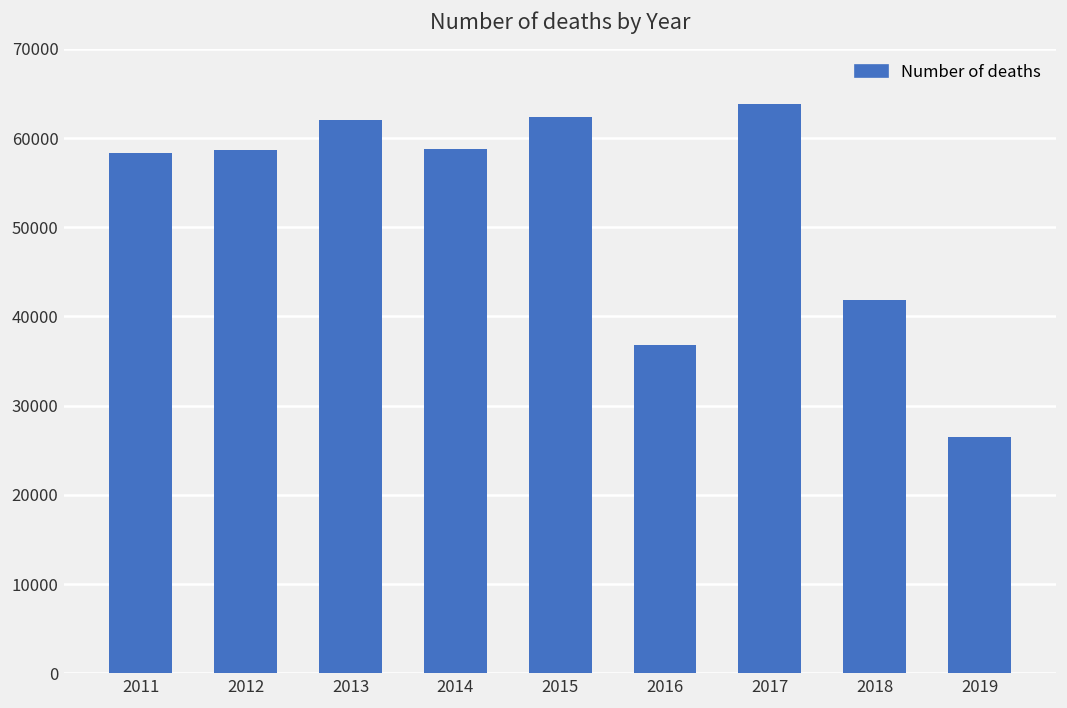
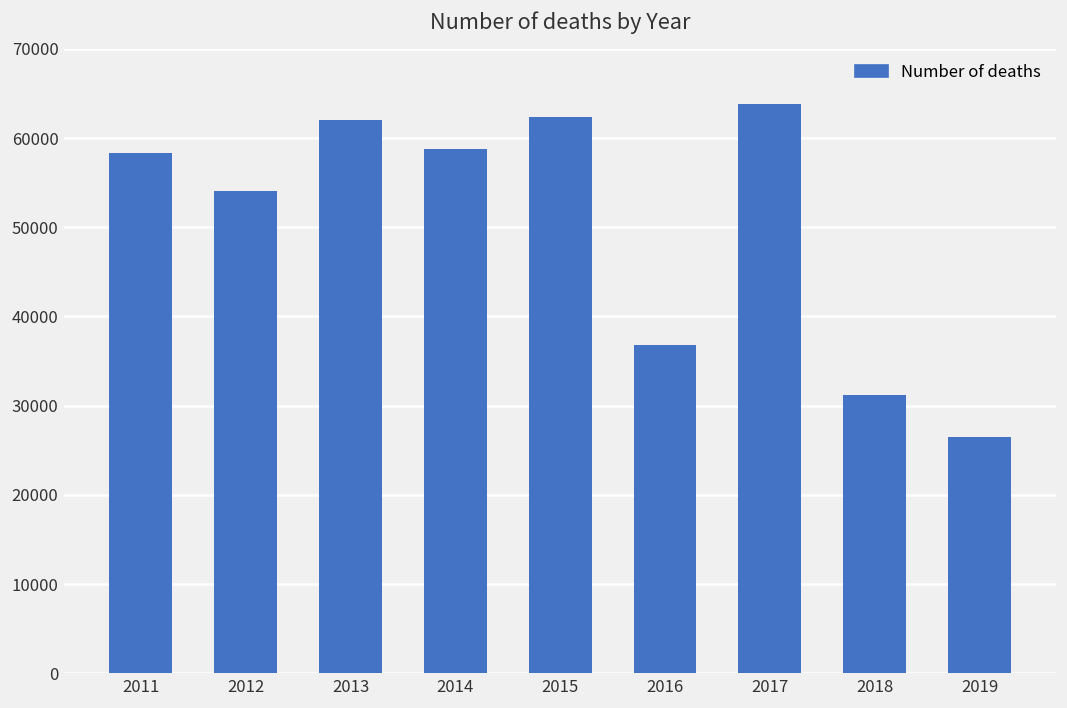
  {
    "2011": 58000,
-   "2012": 59000,
+   "2012": 54000,
    "2013": 62000,
    "2014": 59000,
    "2015": 62000,
    "2016": 37000,
    "2017": 64000,
-   "2018": 42000,
+   "2018": 31000,
    "2019": 26000
  }
